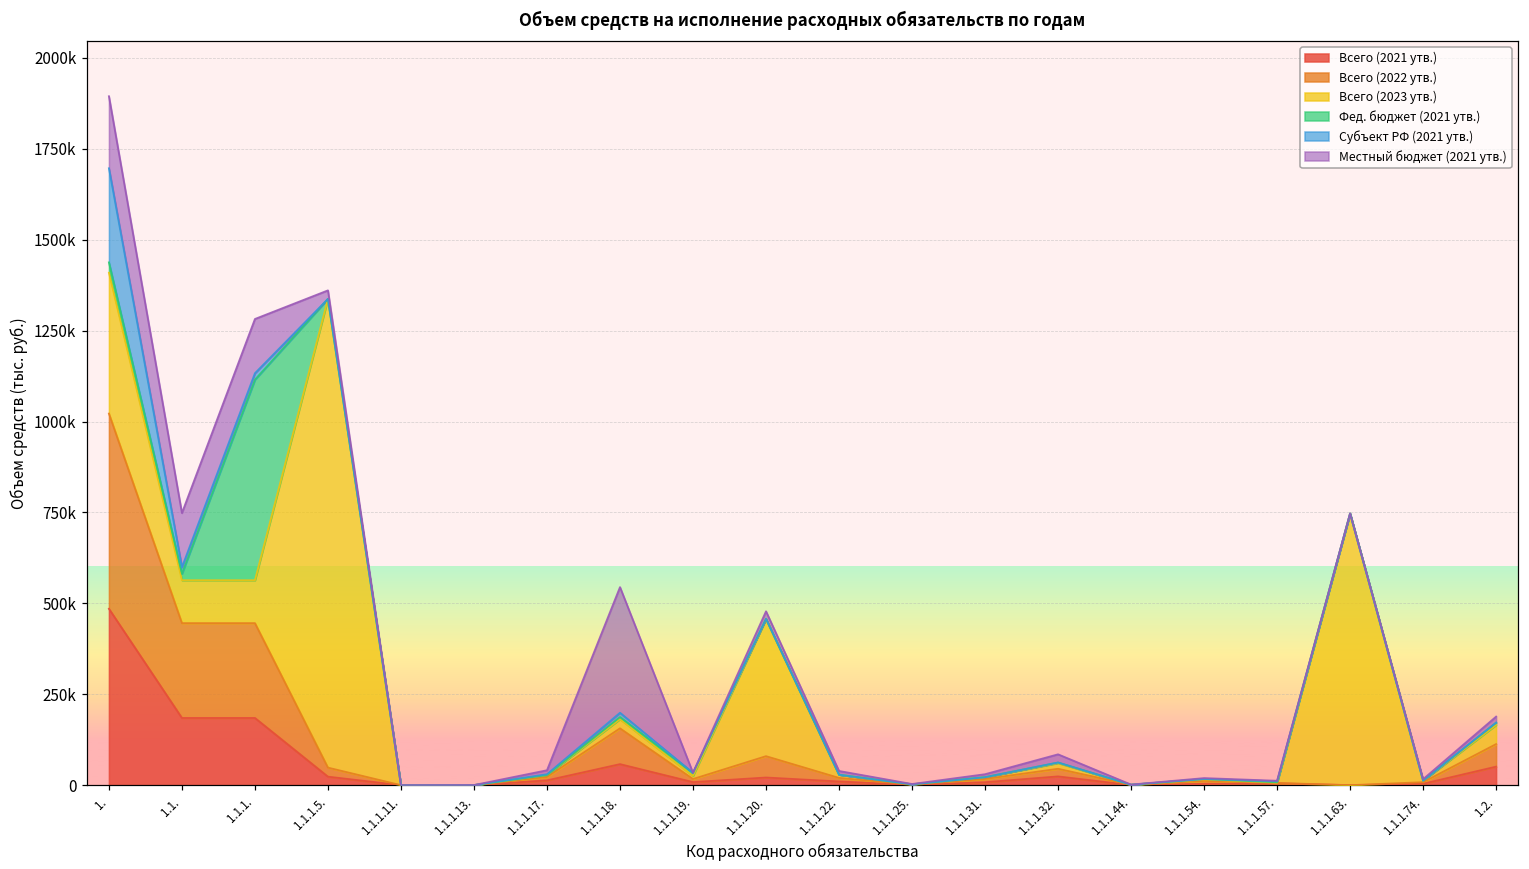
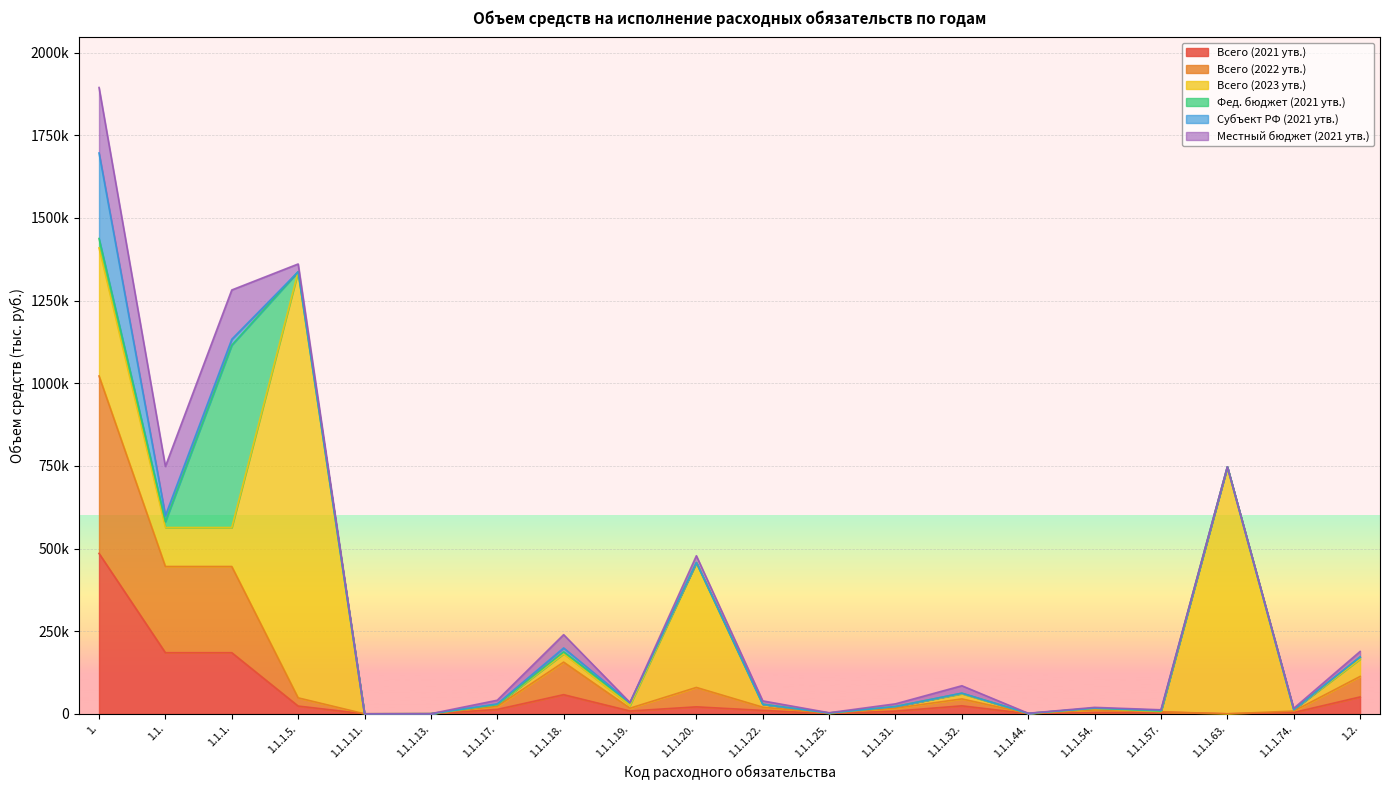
  {
    "Всего (2023 утв.)": {
      "1.": 390000,
      "1.1.": 120000,
      "1.1.1.": 120000,
      "1.1.1.19.": 10000
    },
    "Фед. бюджет (2021 утв.)": {
      "1.": 30000,
      "1.1.": 20000,
      "1.1.1.": 550000
    },
    "Субъект РФ (2021 утв.)": {
      "1.": 260000,
      "1.1.": 20000,
      "1.1.1.": 20000,
      "1.1.1.18.": 10000
    },
    "Местный бюджет (2021 утв.)": {
      "1.": 200000,
      "1.1.": 150000,
      "1.1.1.": 150000,
      "1.1.1.5.": 20000,
      "1.1.1.17.": 10000,
-     "1.1.1.18.": 350000,
+     "1.1.1.18.": 40000,
      "1.1.1.20.": 20000,
      "1.1.1.22.": 10000,
      "1.1.1.31.": 10000,
      "1.1.1.32.": 20000,
      "1.2.": 20000
    }
  }
